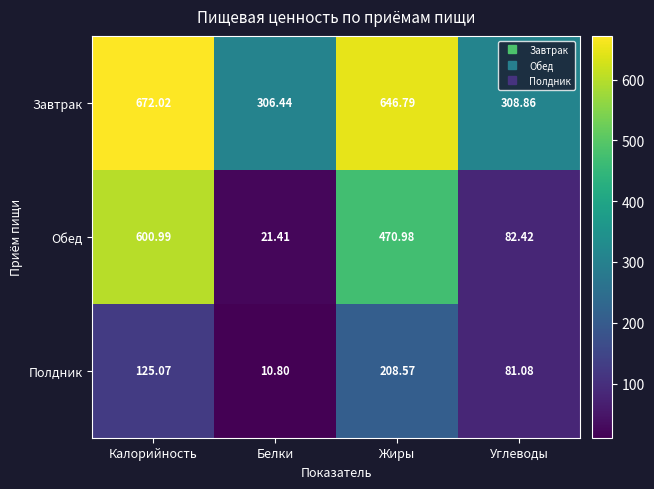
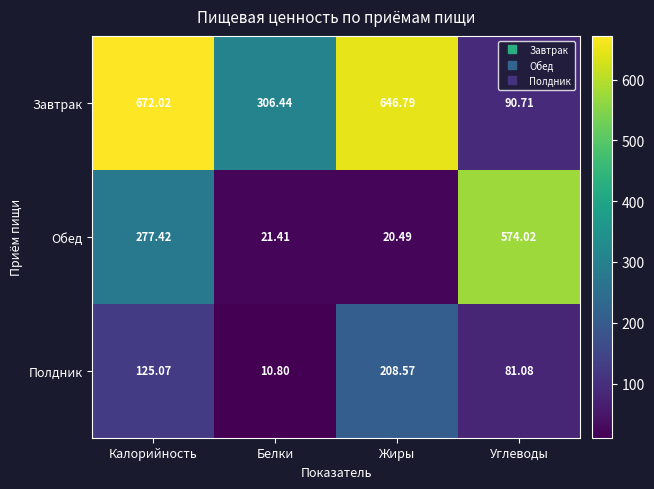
  {
    "Завтрак": {
      "Калорийность": 672.02,
      "Белки": 306.44,
      "Жиры": 646.79,
-     "Углеводы": 308.86
+     "Углеводы": 90.71
    },
    "Обед": {
-     "Калорийность": 600.99,
+     "Калорийность": 277.42,
      "Белки": 21.41,
-     "Жиры": 470.98,
-     "Углеводы": 82.42
+     "Жиры": 20.49,
+     "Углеводы": 574.02
    },
    "Полдник": {
      "Калорийность": 125.07,
      "Белки": 10.80,
      "Жиры": 208.57,
      "Углеводы": 81.08
    }
  }
